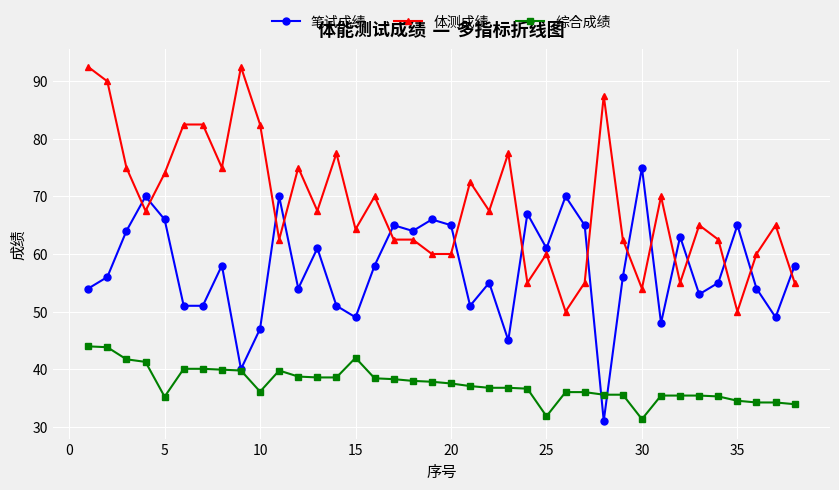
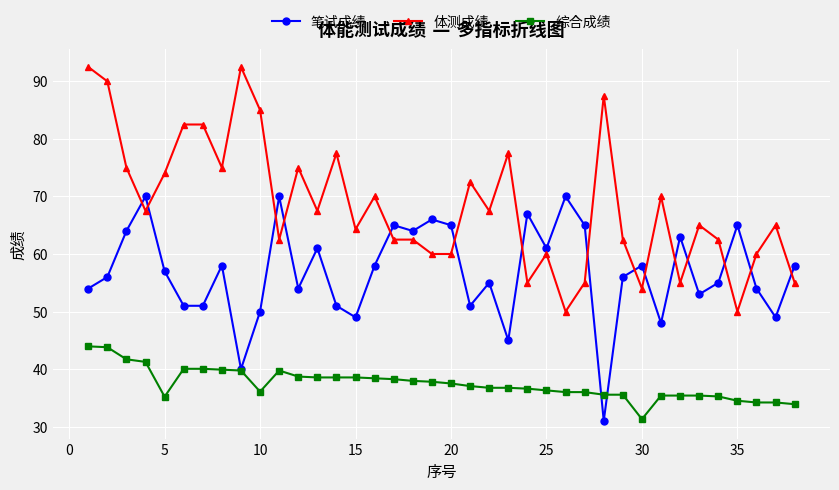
  {
    "笔试成绩": {
-     "5": 66,
-     "10": 47,
+     "5": 57,
+     "10": 50,
      "15": 49,
      "20": 65,
      "25": 61,
-     "30": 75,
+     "30": 58,
      "35": 65
    },
    "体测成绩": {
      "5": 74,
-     "10": 83,
+     "10": 85,
      "15": 64,
      "20": 60,
      "25": 60,
      "30": 54,
      "35": 50
    },
    "综合成绩": {
      "5": 35,
      "10": 36,
-     "15": 42,
+     "15": 39,
      "20": 38,
-     "25": 32,
+     "25": 36,
      "30": 31,
      "35": 35
    }
  }
